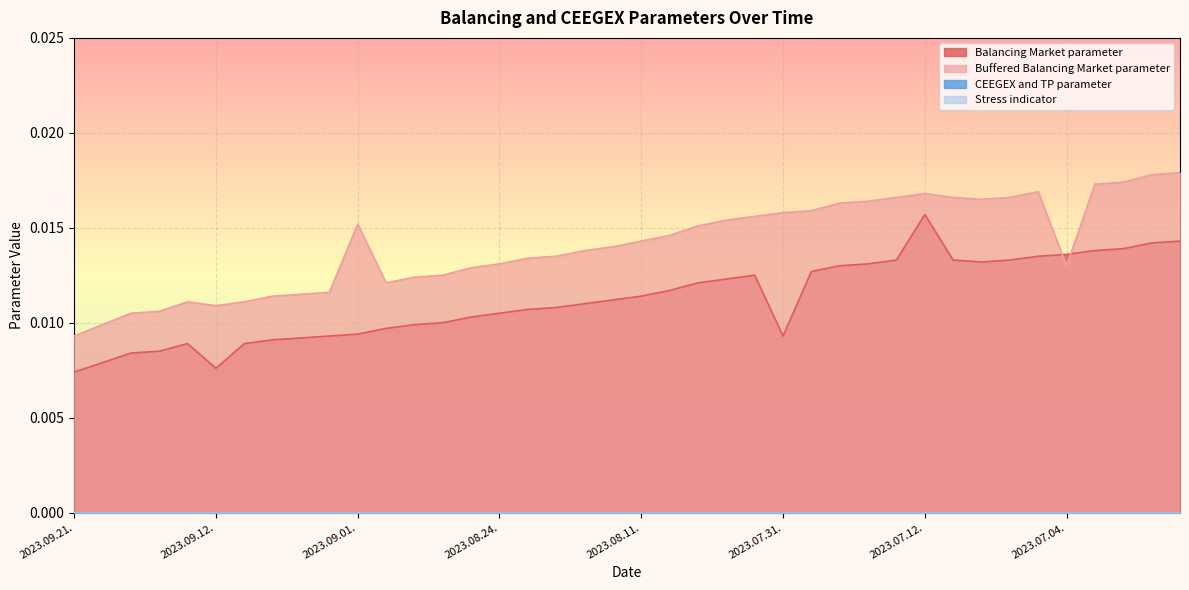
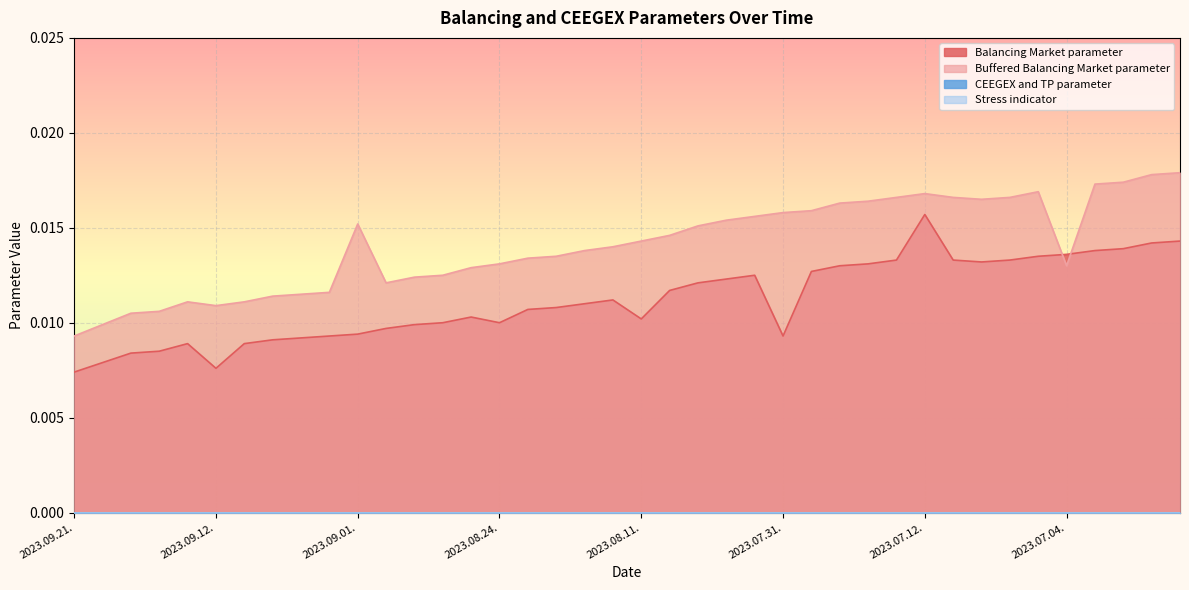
  {
    "Balancing Market parameter": {
      "2023.09.21.": 0.0074,
      "2023.09.12.": 0.0076,
      "2023.09.01.": 0.0094,
-     "2023.08.24.": 0.0105,
-     "2023.08.11.": 0.0114,
+     "2023.08.24.": 0.0100,
+     "2023.08.11.": 0.0102,
      "2023.07.31.": 0.0093,
      "2023.07.12.": 0.0157,
      "2023.07.04.": 0.0136
    },
    "Buffered Balancing Market parameter": {
      "2023.09.21.": 0.0093,
      "2023.09.12.": 0.0109,
      "2023.09.01.": 0.0152,
      "2023.08.24.": 0.0131,
      "2023.08.11.": 0.0143,
      "2023.07.31.": 0.0158,
      "2023.07.12.": 0.0168,
      "2023.07.04.": 0.0130
    },
    "Stress indicator": {
      "2023.09.21.": 0.0000,
      "2023.09.12.": 0.0000,
      "2023.09.01.": 0.0000,
      "2023.08.24.": 0.0000,
      "2023.08.11.": 0.0000,
      "2023.07.31.": 0.0000,
      "2023.07.12.": 0.0000,
      "2023.07.04.": 0.0000
    }
  }
